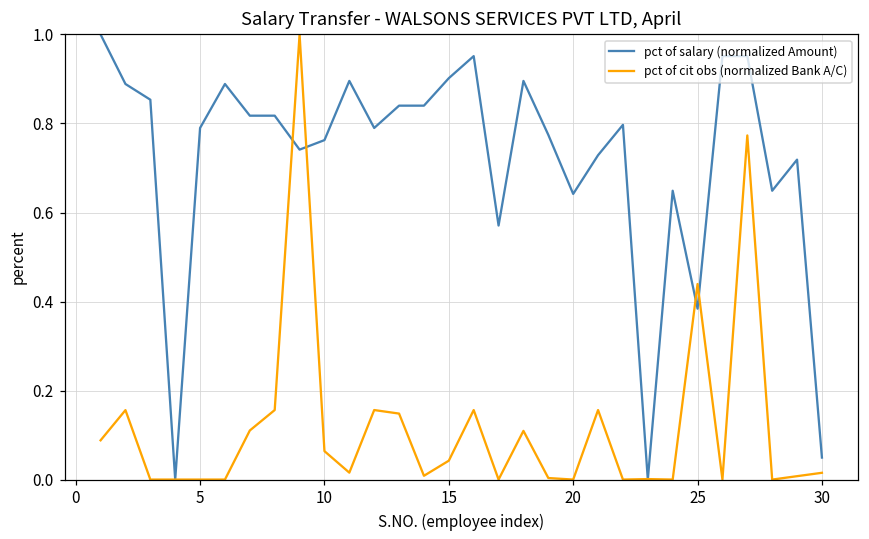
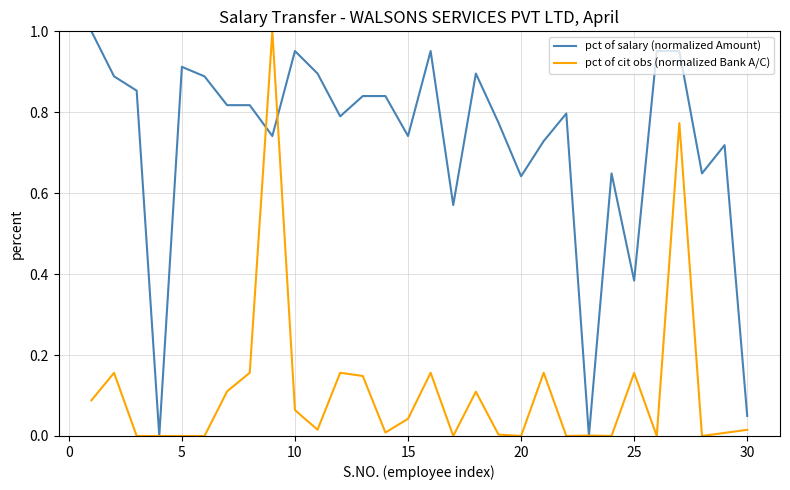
  {
    "pct of salary (normalized Amount)": {
-     "5": 0.79,
-     "10": 0.76,
-     "15": 0.90,
+     "5": 0.91,
+     "10": 0.95,
+     "15": 0.74,
      "20": 0.64,
      "25": 0.38,
      "30": 0.05
    },
    "pct of cit obs (normalized Bank A/C)": {
      "5": 0.00,
      "10": 0.06,
      "15": 0.04,
      "20": 0.00,
-     "25": 0.44,
+     "25": 0.16,
      "30": 0.02
    }
  }
